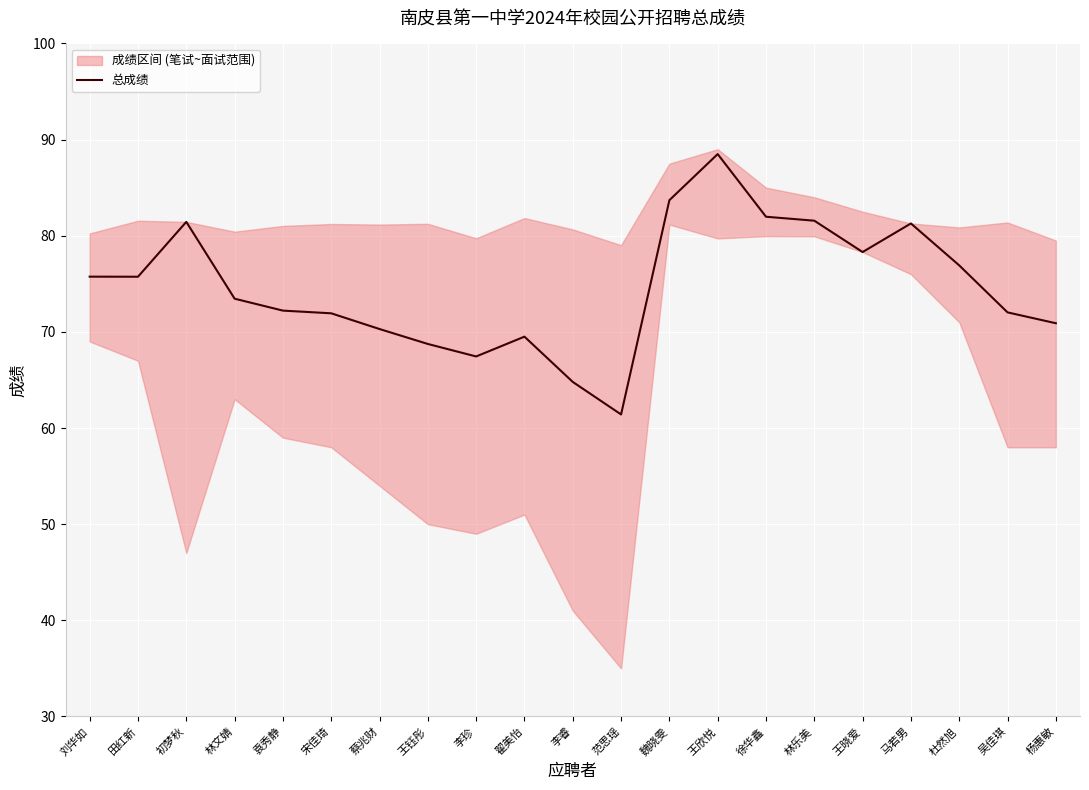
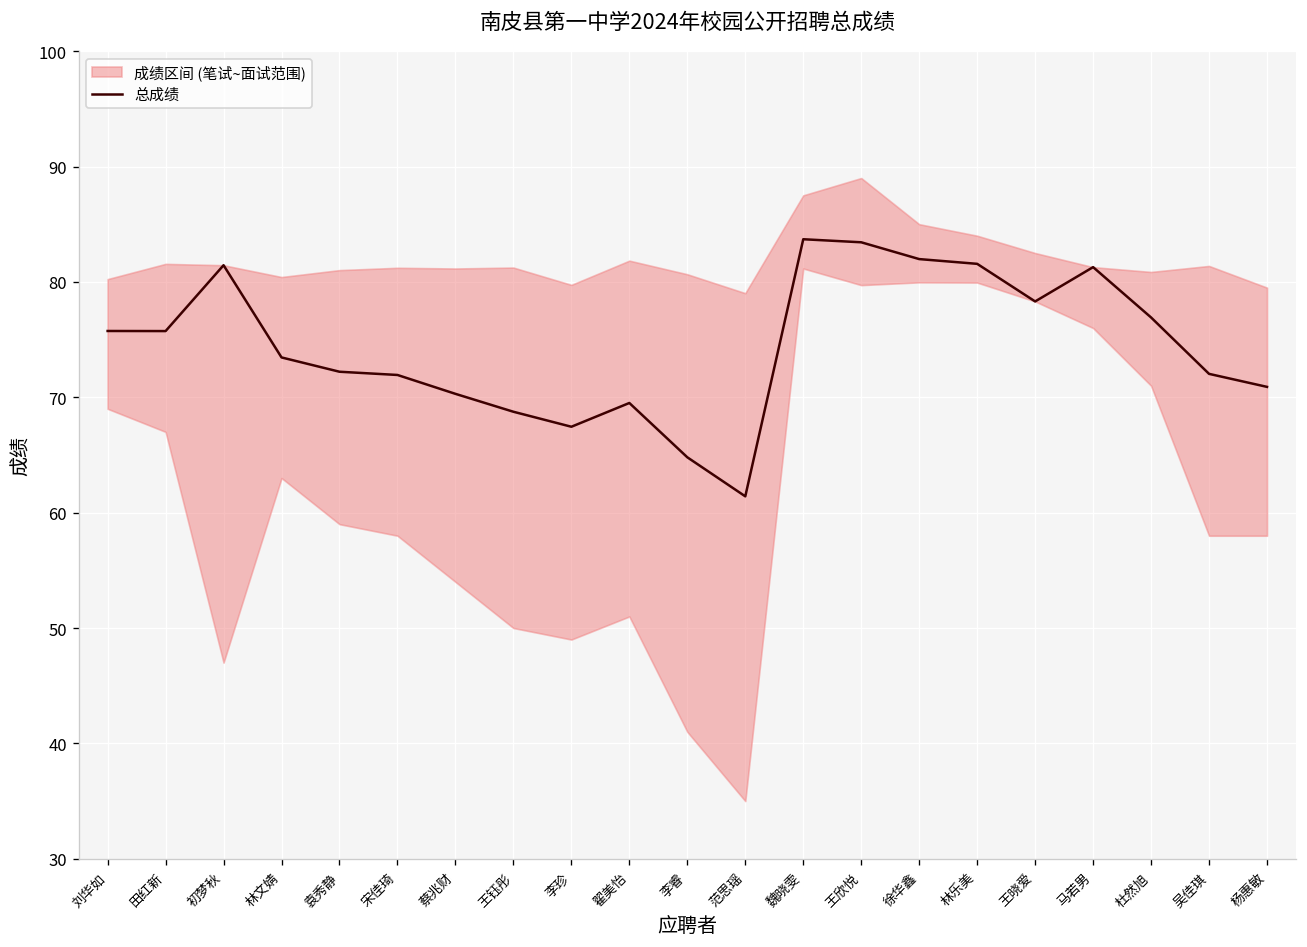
  {
    "总成绩": {
      "刘华如": 76,
      "田红新": 76,
      "林文婧": 73,
      "袁秀静": 72,
      "宋佳琦": 72,
      "蔡兆财": 70,
      "王钰彤": 69,
      "李珍": 67,
      "翟美怡": 70,
      "李睿": 65,
      "范思瑶": 61,
      "魏晓雯": 84,
-     "王欣悦": 88,
+     "王欣悦": 83,
      "徐华鑫": 82,
      "林乐美": 82,
      "王晓爱": 78,
      "杜然旭": 77,
      "吴佳琪": 72,
      "杨惠敏": 71
    }
  }
